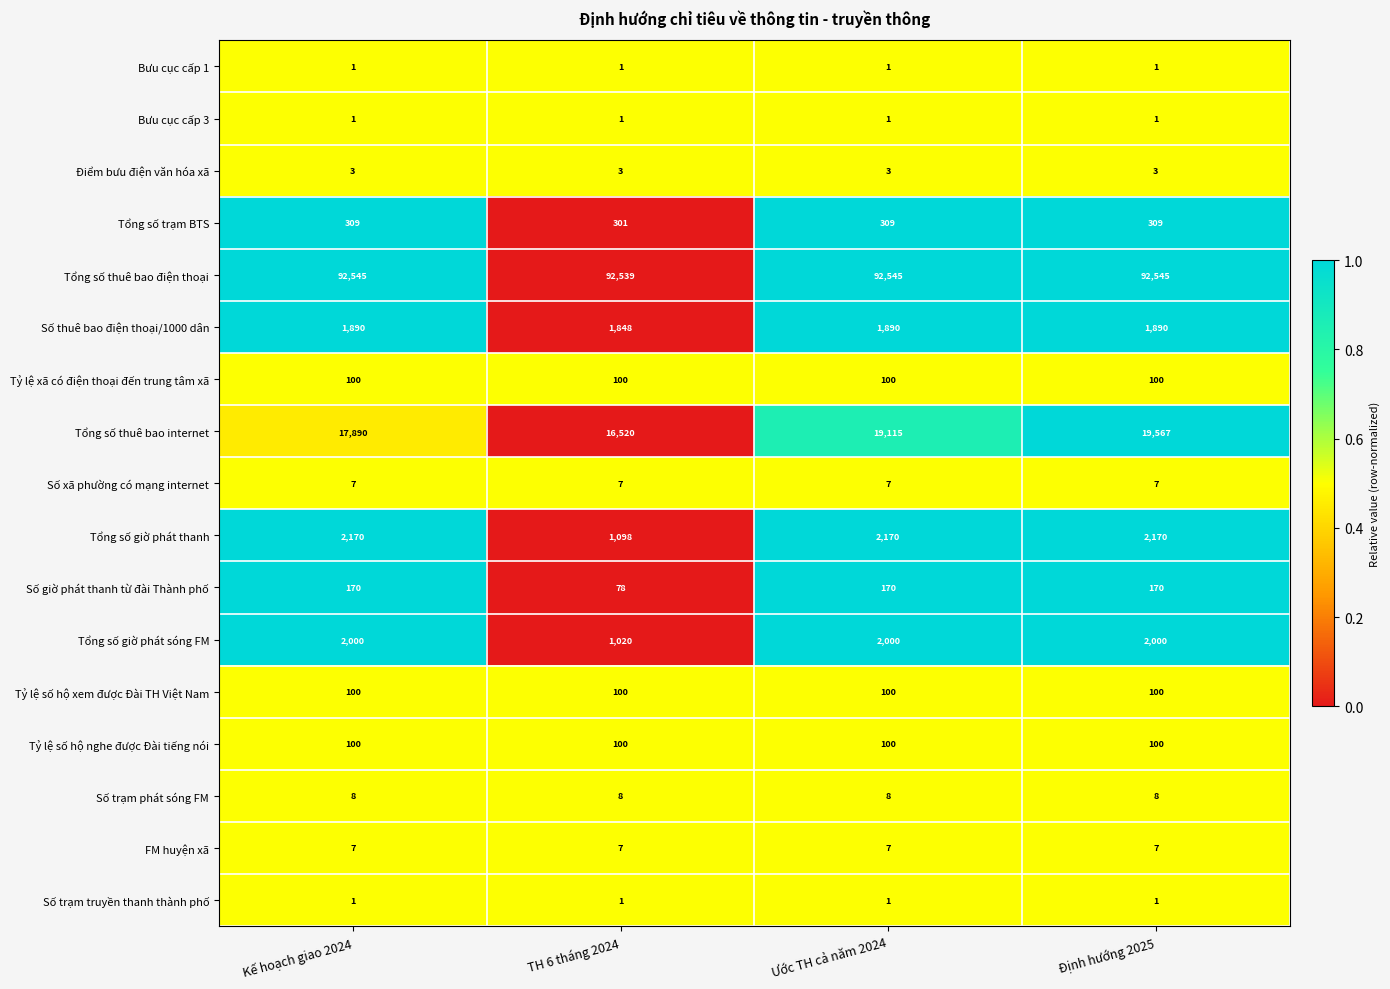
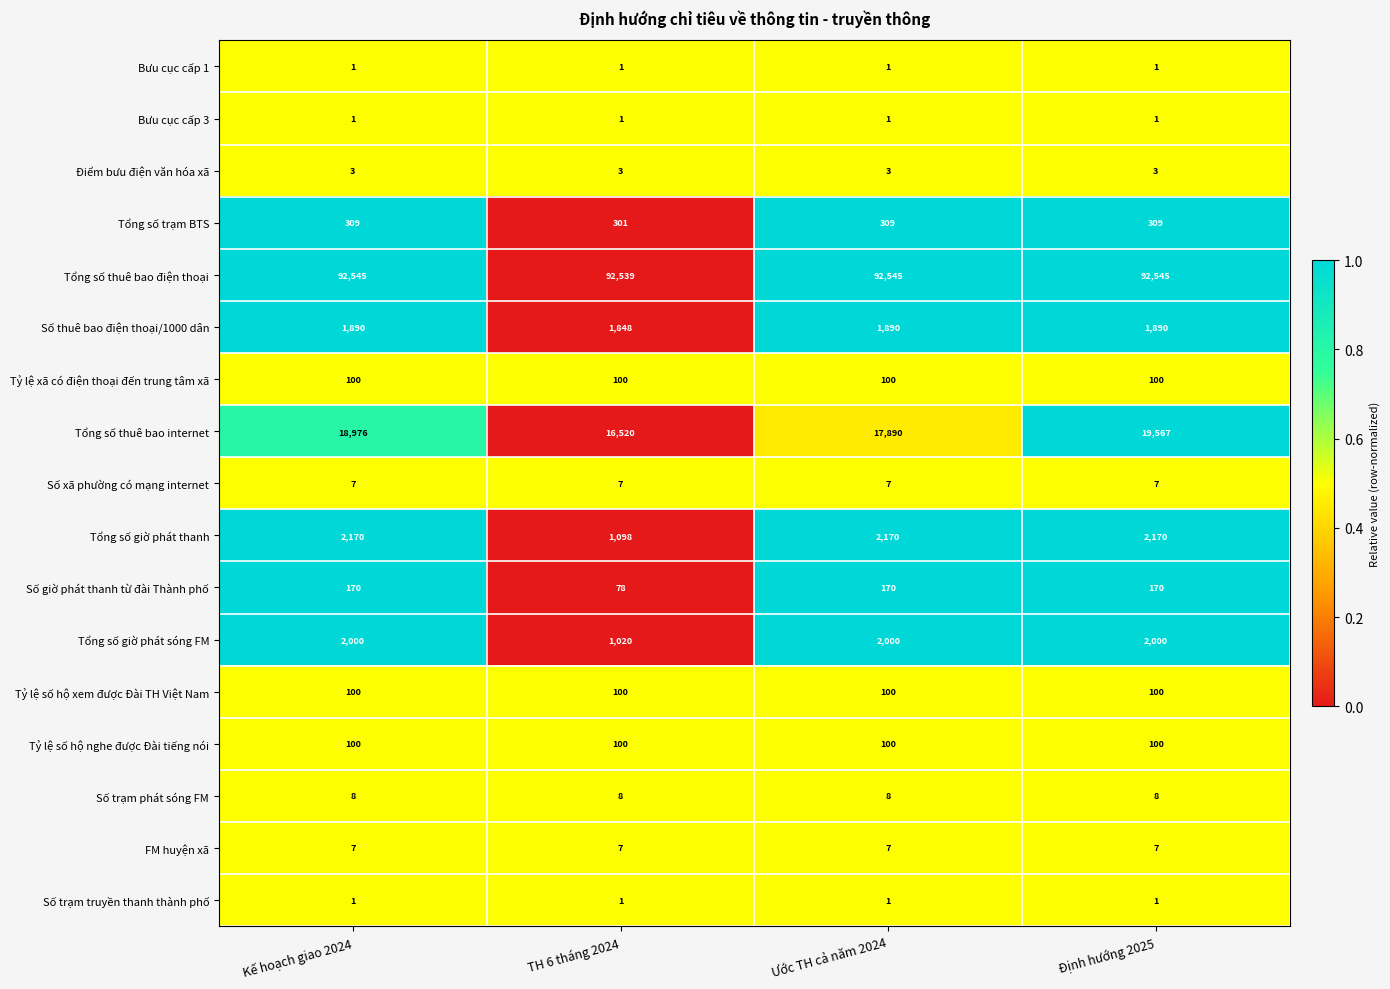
  {
    "Bưu cục cấp 1": {
      "Kế hoạch giao 2024": "1",
      "TH 6 tháng 2024": "1",
      "Ước TH cả năm 2024": "1",
      "Định hướng 2025": "1"
    },
    "Bưu cục cấp 3": {
      "Kế hoạch giao 2024": "1",
      "TH 6 tháng 2024": "1",
      "Ước TH cả năm 2024": "1",
      "Định hướng 2025": "1"
    },
    "Điểm bưu điện văn hóa xã": {
      "Kế hoạch giao 2024": "3",
      "TH 6 tháng 2024": "3",
      "Ước TH cả năm 2024": "3",
      "Định hướng 2025": "3"
    },
    "Tổng số trạm BTS": {
      "Kế hoạch giao 2024": "309",
      "TH 6 tháng 2024": "301",
      "Ước TH cả năm 2024": "309",
      "Định hướng 2025": "309"
    },
    "Tổng số thuê bao điện thoại": {
      "Kế hoạch giao 2024": "92,545",
      "TH 6 tháng 2024": "92,539",
      "Ước TH cả năm 2024": "92,545",
      "Định hướng 2025": "92,545"
    },
    "Số thuê bao điện thoại/1000 dân": {
      "Kế hoạch giao 2024": "1,890",
      "TH 6 tháng 2024": "1,848",
      "Ước TH cả năm 2024": "1,890",
      "Định hướng 2025": "1,890"
    },
    "Tỷ lệ xã có điện thoại đến trung tâm xã": {
      "Kế hoạch giao 2024": "100",
      "TH 6 tháng 2024": "100",
      "Ước TH cả năm 2024": "100",
      "Định hướng 2025": "100"
    },
    "Tổng số thuê bao internet": {
-     "Kế hoạch giao 2024": "17,890",
+     "Kế hoạch giao 2024": "18,976",
      "TH 6 tháng 2024": "16,520",
-     "Ước TH cả năm 2024": "19,115",
+     "Ước TH cả năm 2024": "17,890",
      "Định hướng 2025": "19,567"
    },
    "Số xã phường có mạng internet": {
      "Kế hoạch giao 2024": "7",
      "TH 6 tháng 2024": "7",
      "Ước TH cả năm 2024": "7",
      "Định hướng 2025": "7"
    },
    "Tổng số giờ phát thanh": {
      "Kế hoạch giao 2024": "2,170",
      "TH 6 tháng 2024": "1,098",
      "Ước TH cả năm 2024": "2,170",
      "Định hướng 2025": "2,170"
    },
    "Số giờ phát thanh từ đài Thành phố": {
      "Kế hoạch giao 2024": "170",
      "TH 6 tháng 2024": "78",
      "Ước TH cả năm 2024": "170",
      "Định hướng 2025": "170"
    },
    "Tổng số giờ phát sóng FM": {
      "Kế hoạch giao 2024": "2,000",
      "TH 6 tháng 2024": "1,020",
      "Ước TH cả năm 2024": "2,000",
      "Định hướng 2025": "2,000"
    },
    "Tỷ lệ số hộ xem được Đài TH Việt Nam": {
      "Kế hoạch giao 2024": "100",
      "TH 6 tháng 2024": "100",
      "Ước TH cả năm 2024": "100",
      "Định hướng 2025": "100"
    },
    "Tỷ lệ số hộ nghe được Đài tiếng nói": {
      "Kế hoạch giao 2024": "100",
      "TH 6 tháng 2024": "100",
      "Ước TH cả năm 2024": "100",
      "Định hướng 2025": "100"
    },
    "Số trạm phát sóng FM": {
      "Kế hoạch giao 2024": "8",
      "TH 6 tháng 2024": "8",
      "Ước TH cả năm 2024": "8",
      "Định hướng 2025": "8"
    },
    "FM huyện xã": {
      "Kế hoạch giao 2024": "7",
      "TH 6 tháng 2024": "7",
      "Ước TH cả năm 2024": "7",
      "Định hướng 2025": "7"
    },
    "Số trạm truyền thanh thành phố": {
      "Kế hoạch giao 2024": "1",
      "TH 6 tháng 2024": "1",
      "Ước TH cả năm 2024": "1",
      "Định hướng 2025": "1"
    }
  }
